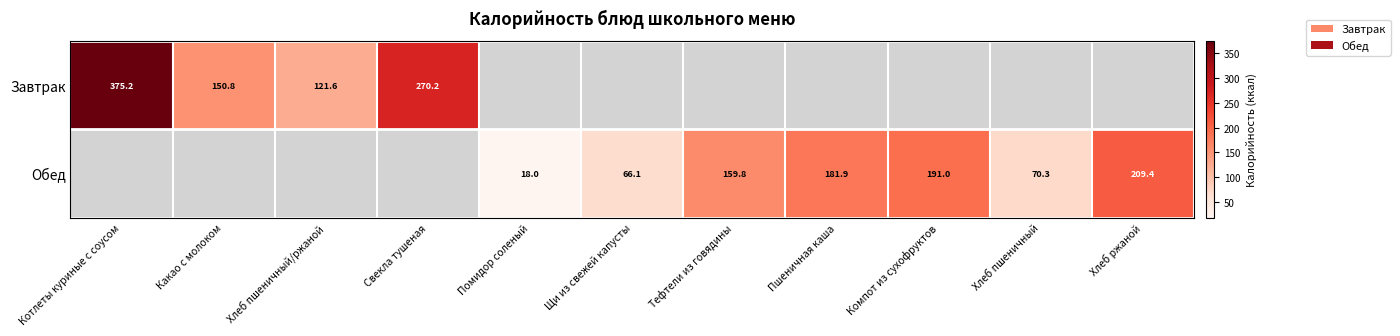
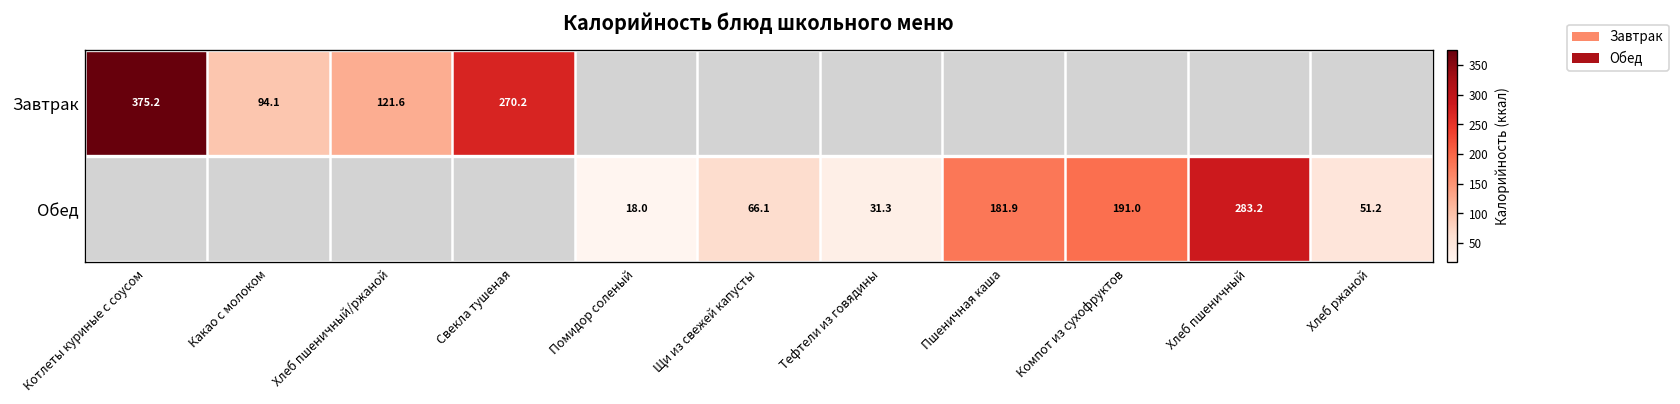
  {
    "Завтрак": {
      "Котлеты куриные с соусом": 375.2,
-     "Какао с молоком": 150.8,
+     "Какао с молоком": 94.1,
      "Хлеб пшеничный/ржаной": 121.6,
      "Свекла тушеная": 270.2
    },
    "Обед": {
      "Помидор соленый": 18.0,
      "Щи из свежей капусты": 66.1,
-     "Тефтели из говядины": 159.8,
+     "Тефтели из говядины": 31.3,
      "Пшеничная каша": 181.9,
      "Компот из сухофруктов": 191.0,
-     "Хлеб пшеничный": 70.3,
-     "Хлеб ржаной": 209.4
+     "Хлеб пшеничный": 283.2,
+     "Хлеб ржаной": 51.2
    }
  }
